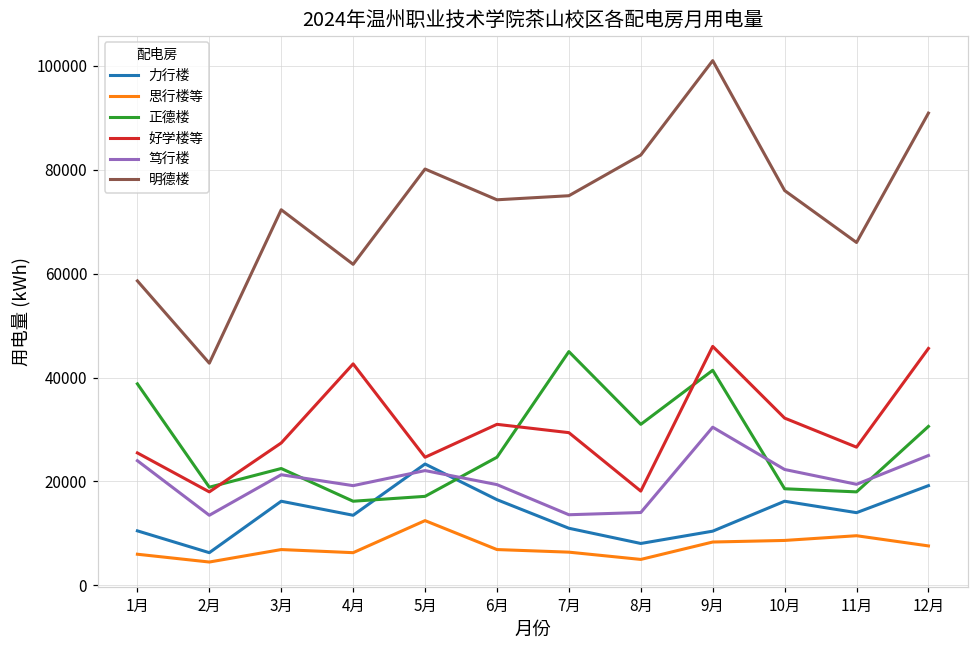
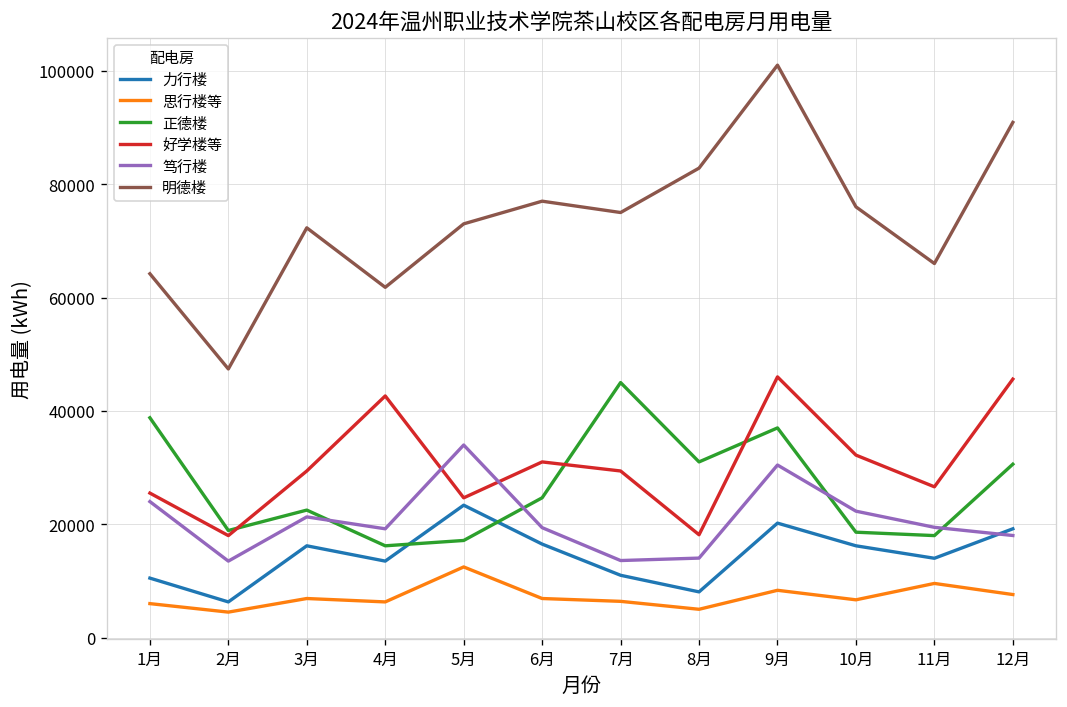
  {
    "力行楼": {
      "1月": 11000,
      "2月": 6000,
      "3月": 16000,
      "4月": 14000,
      "5月": 23000,
      "6月": 17000,
      "7月": 11000,
      "8月": 8000,
-     "9月": 10000,
+     "9月": 20000,
      "10月": 16000,
      "11月": 14000,
      "12月": 19000
    },
    "思行楼等": {
      "1月": 6000,
      "2月": 5000,
      "3月": 7000,
      "4月": 6000,
      "5月": 12000,
      "6月": 7000,
      "7月": 6000,
      "8月": 5000,
      "9月": 8000,
-     "10月": 9000,
+     "10月": 7000,
      "11月": 10000,
      "12月": 8000
    },
    "正德楼": {
      "1月": 39000,
      "2月": 19000,
      "3月": 23000,
      "4月": 16000,
      "5月": 17000,
      "6月": 25000,
      "7月": 45000,
      "8月": 31000,
-     "9月": 41000,
+     "9月": 37000,
      "10月": 19000,
      "11月": 18000,
      "12月": 31000
    },
    "好学楼等": {
      "1月": 26000,
      "2月": 18000,
-     "3月": 27000,
+     "3月": 29000,
      "4月": 43000,
      "5月": 25000,
      "6月": 31000,
      "7月": 29000,
      "8月": 18000,
      "9月": 46000,
      "10月": 32000,
      "11月": 27000,
      "12月": 46000
    },
    "笃行楼": {
      "1月": 24000,
      "2月": 14000,
      "3月": 21000,
      "4月": 19000,
-     "5月": 22000,
+     "5月": 34000,
      "6月": 19000,
      "7月": 14000,
      "8月": 14000,
      "9月": 30000,
      "10月": 22000,
      "11月": 19000,
-     "12月": 25000
+     "12月": 18000
    },
    "明德楼": {
-     "1月": 59000,
-     "2月": 43000,
+     "1月": 64000,
+     "2月": 47000,
      "3月": 72000,
      "4月": 62000,
-     "5月": 80000,
-     "6月": 74000,
+     "5月": 73000,
+     "6月": 77000,
      "7月": 75000,
      "8月": 83000,
      "9月": 101000,
      "10月": 76000,
      "11月": 66000,
      "12月": 91000
    }
  }
